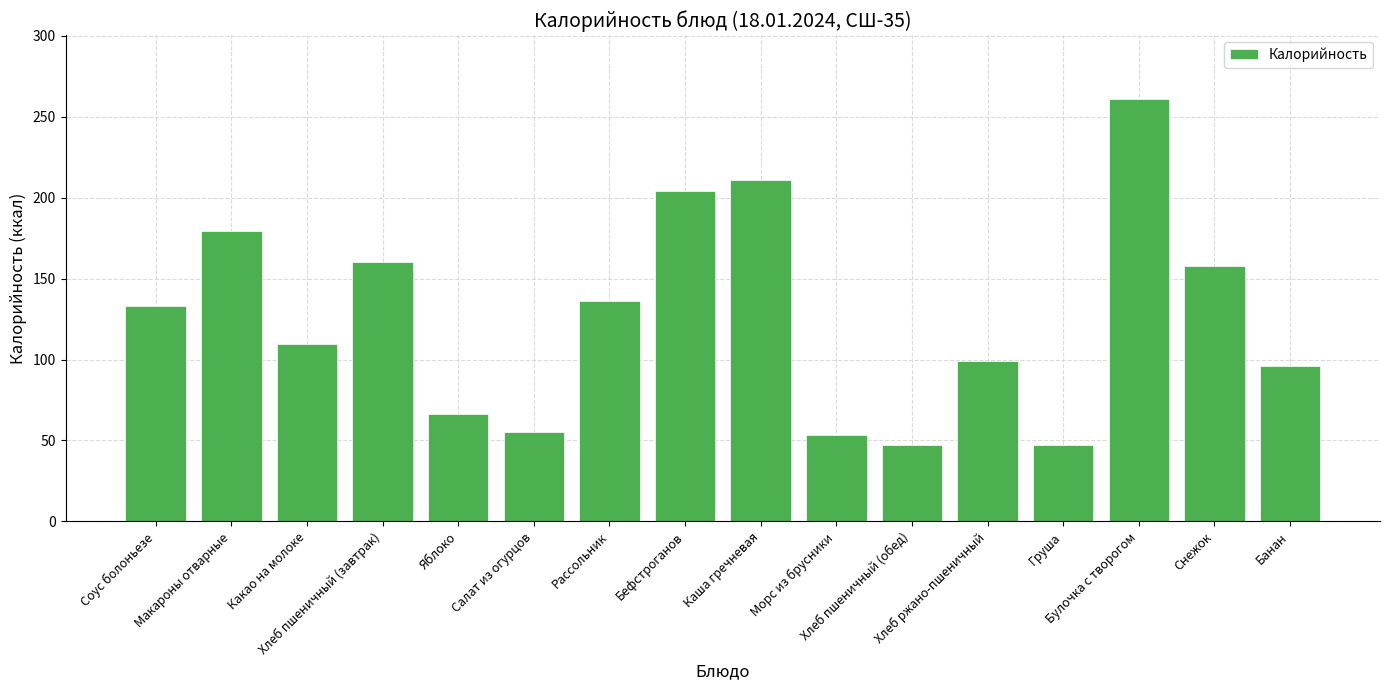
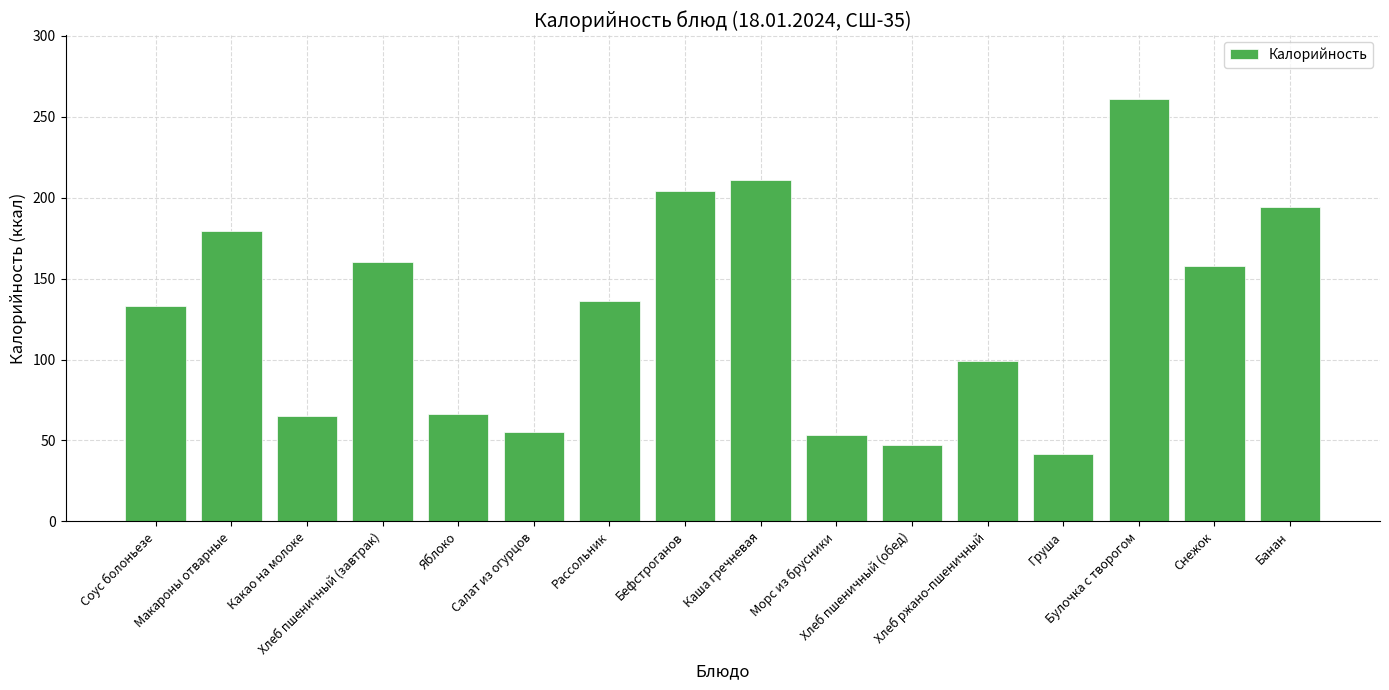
  {
    "Соус болоньезе": 133,
    "Макароны отварные": 179,
-   "Какао на молоке": 109,
+   "Какао на молоке": 65,
    "Хлеб пшеничный (завтрак)": 160,
    "Яблоко": 67,
    "Салат из огурцов": 55,
    "Рассольник": 136,
    "Бефстроганов": 204,
    "Каша гречневая": 211,
    "Морс из брусники": 53,
    "Хлеб пшеничный (обед)": 47,
    "Хлеб ржано-пшеничный": 99,
-   "Груша": 47,
+   "Груша": 42,
    "Булочка с творогом": 261,
    "Снежок": 158,
-   "Банан": 96
+   "Банан": 194
  }
